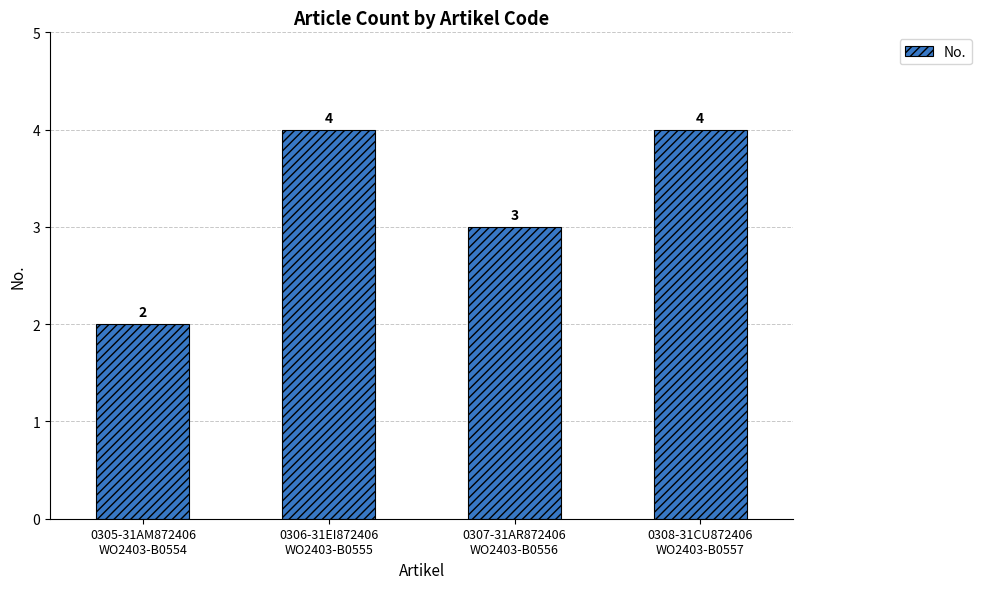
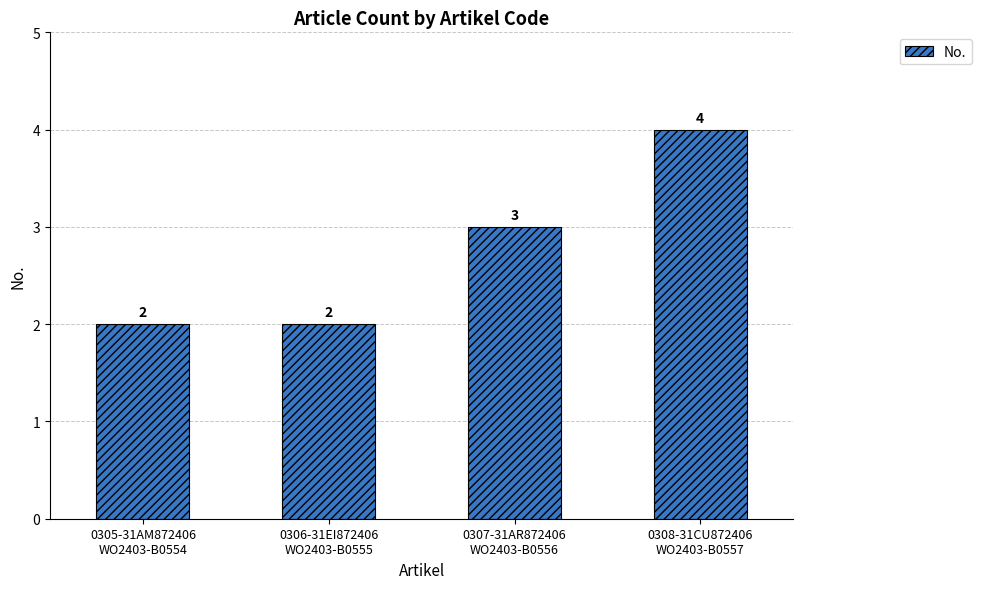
  {
    "0305-31AM872406 WO2403-B0554": 2,
-   "0306-31EI872406 WO2403-B0555": 4,
+   "0306-31EI872406 WO2403-B0555": 2,
    "0307-31AR872406 WO2403-B0556": 3,
    "0308-31CU872406 WO2403-B0557": 4
  }
